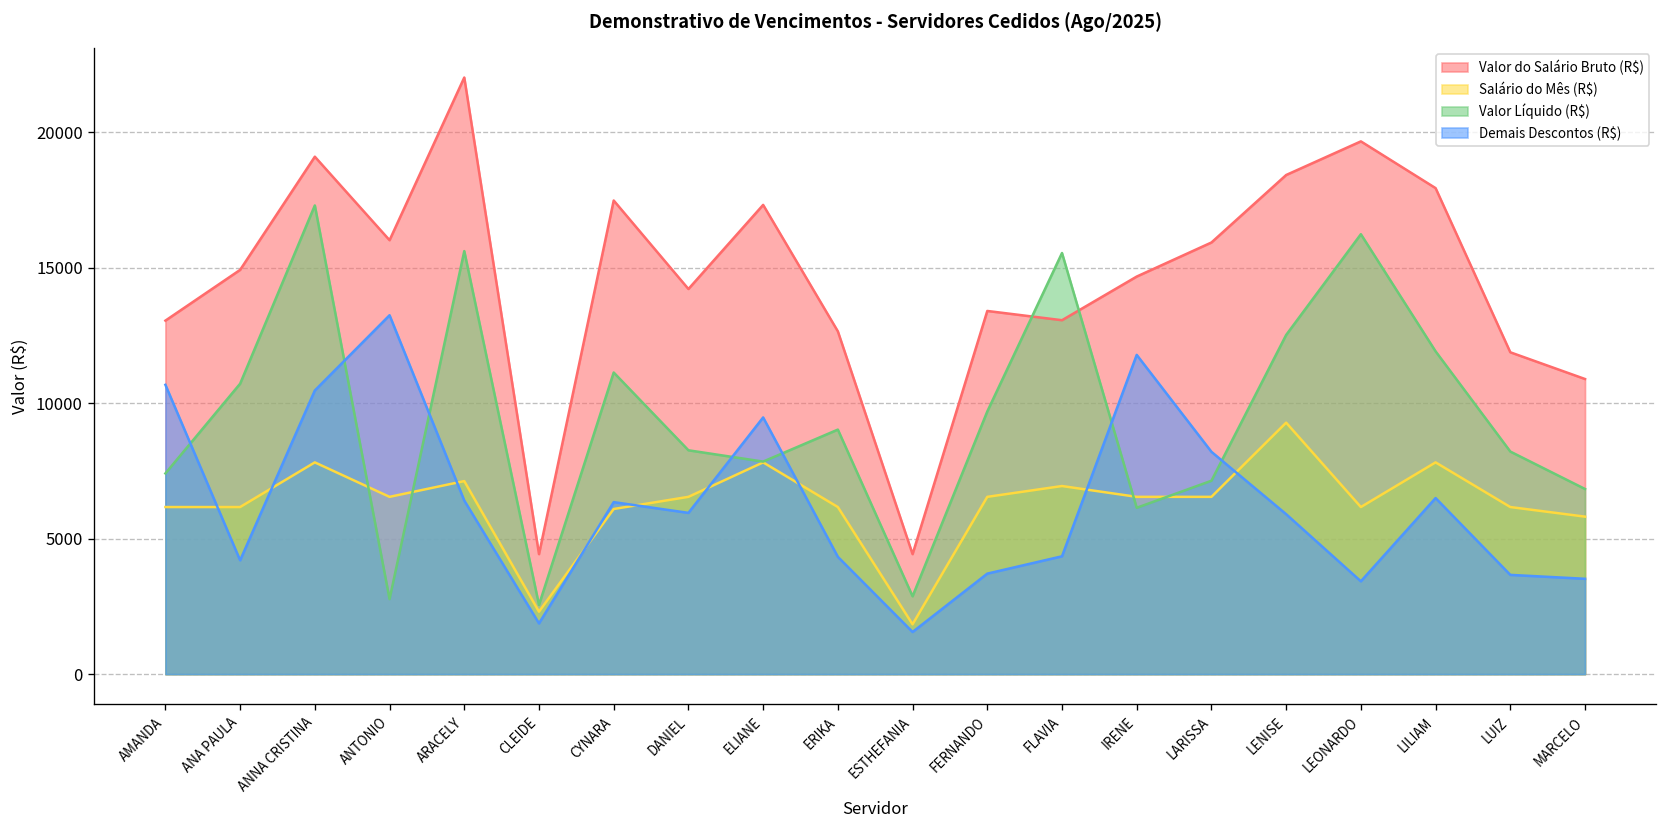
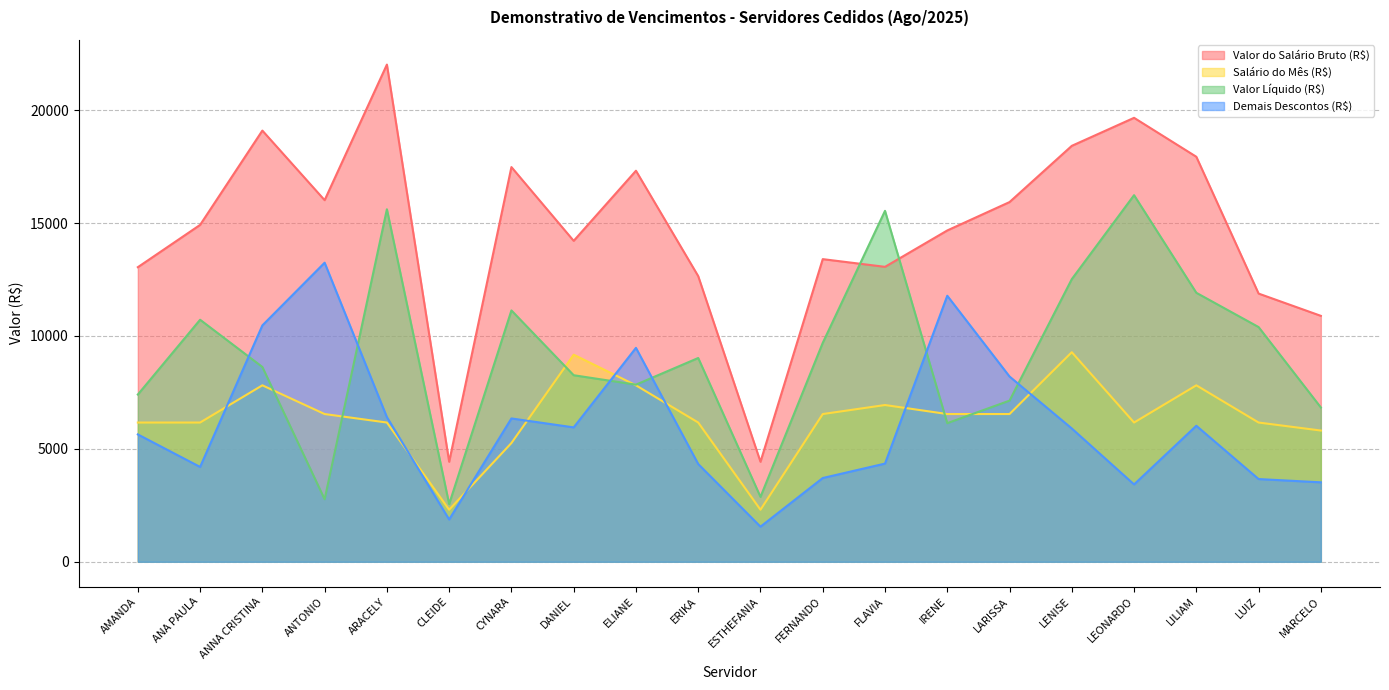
  {
    "Valor do Salário Bruto (R$)": {
      "AMANDA": 13000,
      "ANA PAULA": 14900,
      "ANNA CRISTINA": 19100,
      "ANTONIO": 16000,
      "ARACELY": 22000,
      "CLEIDE": 4400,
      "CYNARA": 17500,
      "DANIEL": 14200,
      "ELIANE": 17300,
      "ERIKA": 12600,
      "ESTHEFANIA": 4400,
      "FERNANDO": 13400,
      "FLAVIA": 13100,
      "IRENE": 14700,
      "LARISSA": 15900,
      "LENISE": 18400,
      "LEONARDO": 19700,
      "LILIAM": 17900,
      "LUIZ": 11900,
      "MARCELO": 10900
    },
    "Salário do Mês (R$)": {
      "AMANDA": 6200,
      "ANA PAULA": 6200,
      "ANNA CRISTINA": 7800,
      "ANTONIO": 6500,
-     "ARACELY": 7100,
+     "ARACELY": 6200,
      "CLEIDE": 2300,
-     "CYNARA": 6100,
-     "DANIEL": 6500,
+     "CYNARA": 5300,
+     "DANIEL": 9200,
      "ERIKA": 6200,
-     "ESTHEFANIA": 1800,
+     "ESTHEFANIA": 2300,
      "FERNANDO": 6500,
      "FLAVIA": 6900,
      "IRENE": 6500,
      "LARISSA": 6500,
      "LENISE": 9300,
      "LEONARDO": 6200,
      "LILIAM": 7800,
      "LUIZ": 6200,
      "MARCELO": 5800
    },
    "Valor Líquido (R$)": {
      "AMANDA": 7400,
      "ANA PAULA": 10700,
-     "ANNA CRISTINA": 17300,
+     "ANNA CRISTINA": 8600,
      "ANTONIO": 2800,
      "ARACELY": 15600,
      "CLEIDE": 2600,
      "CYNARA": 11100,
      "DANIEL": 8300,
      "ERIKA": 9000,
      "ESTHEFANIA": 2900,
      "FERNANDO": 9700,
      "FLAVIA": 15500,
      "IRENE": 6100,
      "LARISSA": 7100,
      "LENISE": 12500,
      "LEONARDO": 16200,
      "LILIAM": 11900,
-     "LUIZ": 8200,
+     "LUIZ": 10400,
      "MARCELO": 6800
    },
    "Demais Descontos (R$)": {
-     "AMANDA": 10700,
+     "AMANDA": 5600,
      "ANA PAULA": 4200,
      "ANNA CRISTINA": 10500,
      "ANTONIO": 13200,
      "ARACELY": 6400,
      "CLEIDE": 1900,
      "CYNARA": 6300,
      "DANIEL": 6000,
      "ELIANE": 9500,
      "ERIKA": 4300,
      "ESTHEFANIA": 1600,
      "FERNANDO": 3700,
      "FLAVIA": 4300,
      "IRENE": 11800,
      "LARISSA": 8200,
      "LENISE": 5900,
      "LEONARDO": 3400,
-     "LILIAM": 6500,
+     "LILIAM": 6000,
      "LUIZ": 3700,
      "MARCELO": 3500
    }
  }
